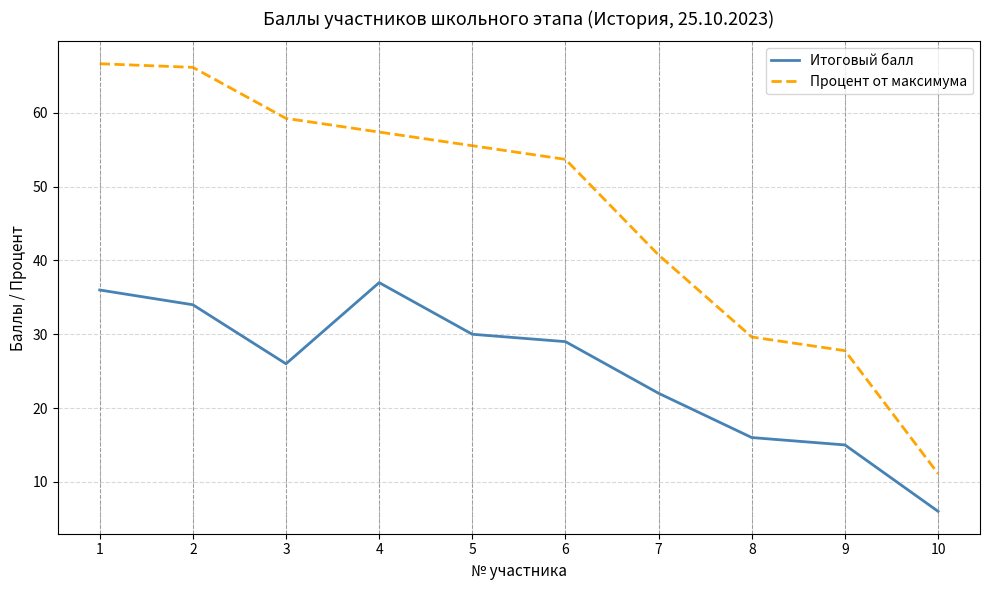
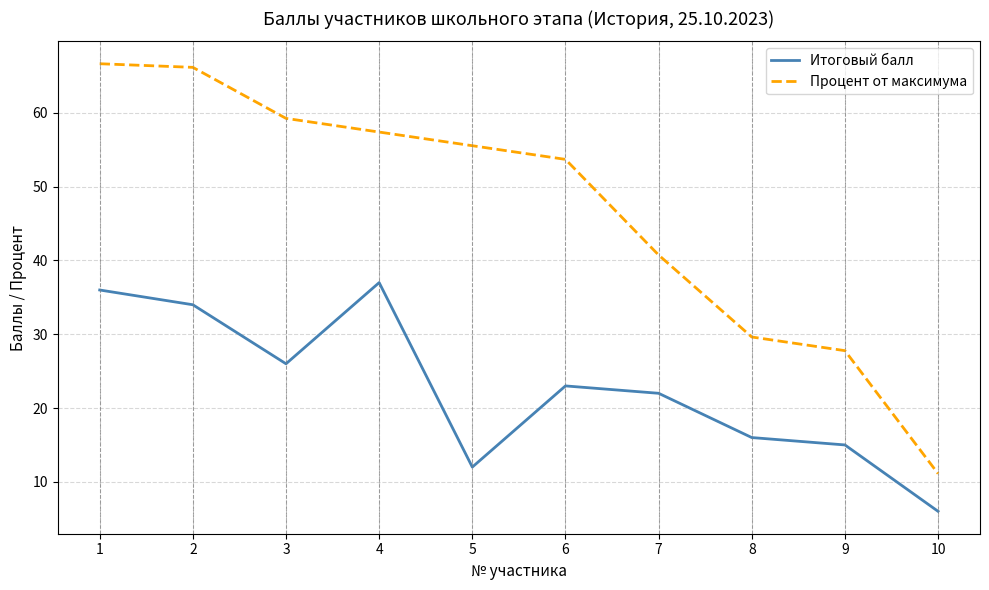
  {
    "Итоговый балл": {
      "1": 36,
      "2": 34,
      "3": 26,
      "4": 37,
-     "5": 30,
-     "6": 29,
+     "5": 12,
+     "6": 23,
      "7": 22,
      "8": 16,
      "9": 15,
      "10": 6
    },
    "Процент от максимума": {
      "1": 67,
      "2": 66,
      "3": 59,
      "4": 57,
      "5": 56,
      "6": 54,
      "7": 41,
      "8": 30,
      "9": 28,
      "10": 11
    }
  }
